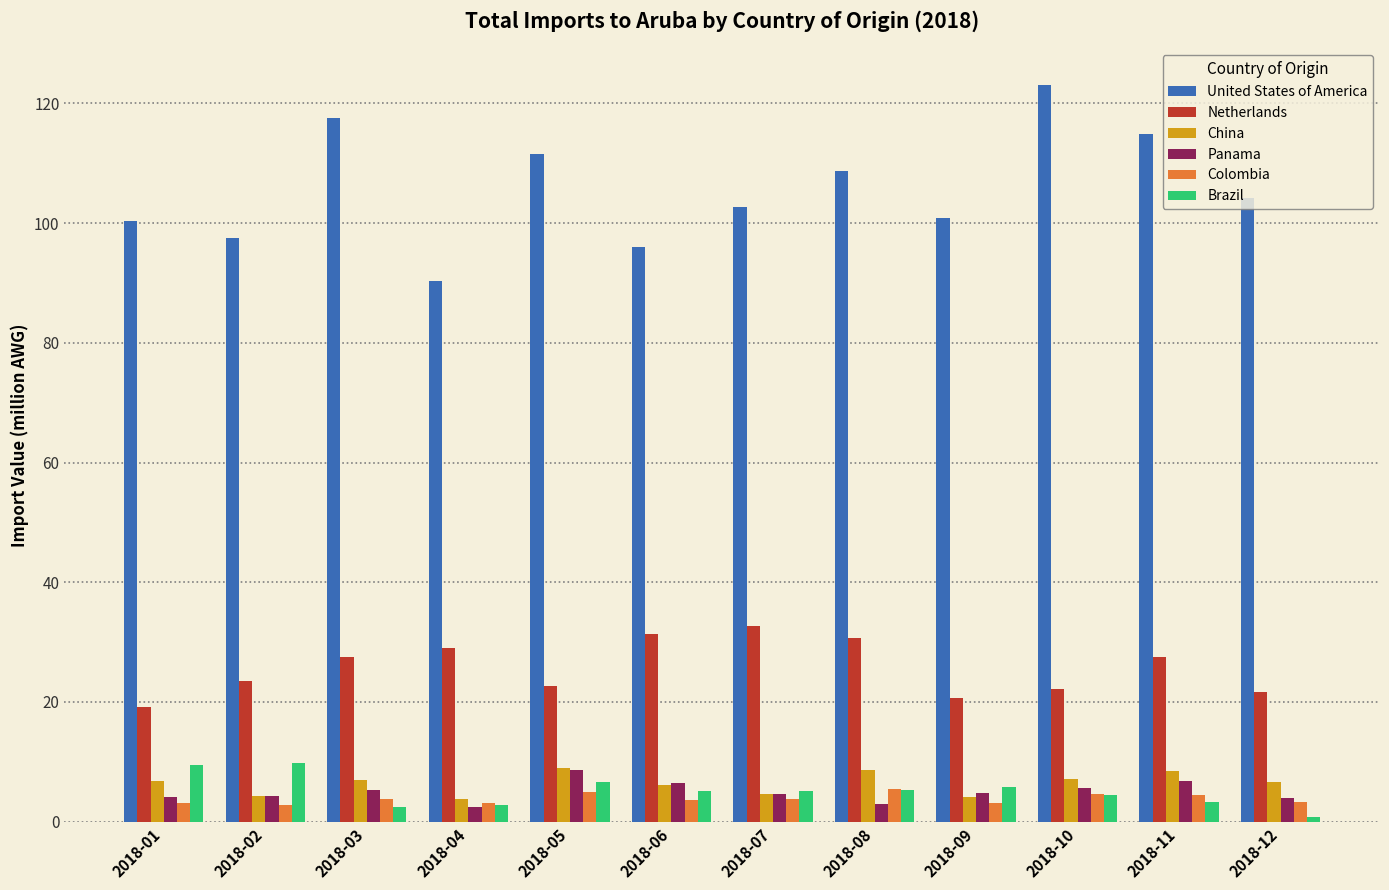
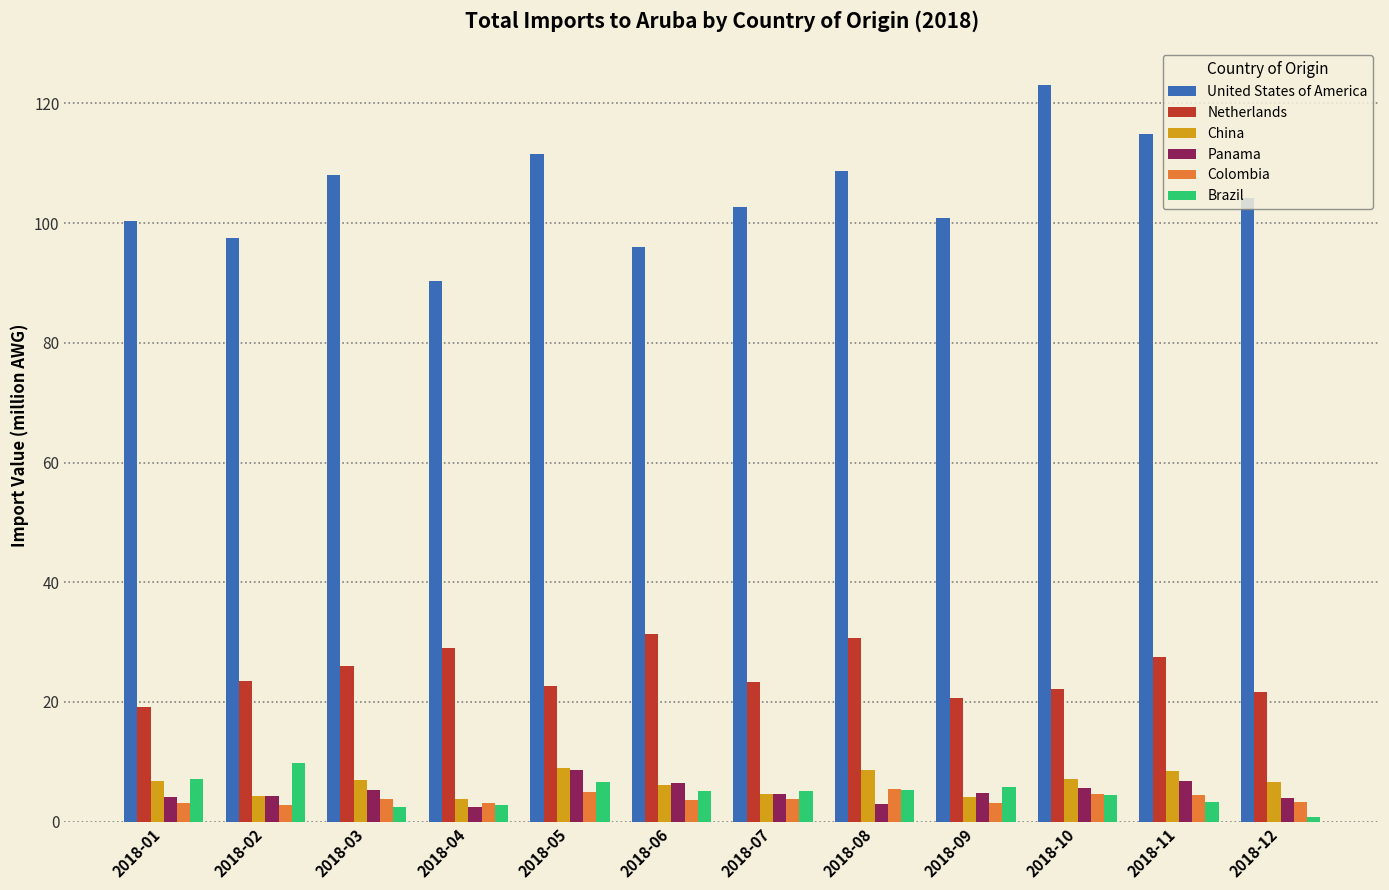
  {
    "United States of America": {
      "2018-01": 100,
      "2018-02": 98,
-     "2018-03": 118,
+     "2018-03": 108,
      "2018-04": 90,
      "2018-05": 112,
      "2018-06": 96,
      "2018-07": 103,
      "2018-08": 109,
      "2018-09": 101,
      "2018-10": 123,
      "2018-11": 115
    },
    "Netherlands": {
      "2018-01": 19,
      "2018-02": 24,
-     "2018-03": 27,
+     "2018-03": 26,
      "2018-04": 29,
      "2018-05": 23,
      "2018-06": 31,
-     "2018-07": 33,
+     "2018-07": 23,
      "2018-08": 31,
      "2018-09": 21,
      "2018-10": 22,
      "2018-11": 28,
      "2018-12": 22
    },
    "Panama": {
      "2018-01": 4,
      "2018-02": 4,
      "2018-03": 5,
      "2018-04": 2,
      "2018-05": 9,
      "2018-06": 7,
      "2018-07": 5,
      "2018-08": 3,
      "2018-09": 5,
      "2018-10": 6,
      "2018-11": 7,
      "2018-12": 4
    },
    "Brazil": {
-     "2018-01": 10,
+     "2018-01": 7,
      "2018-02": 10,
      "2018-03": 3,
      "2018-04": 3,
      "2018-05": 7,
      "2018-06": 5,
      "2018-07": 5,
      "2018-08": 5,
      "2018-09": 6,
      "2018-10": 4,
      "2018-11": 3,
      "2018-12": 1
    }
  }
